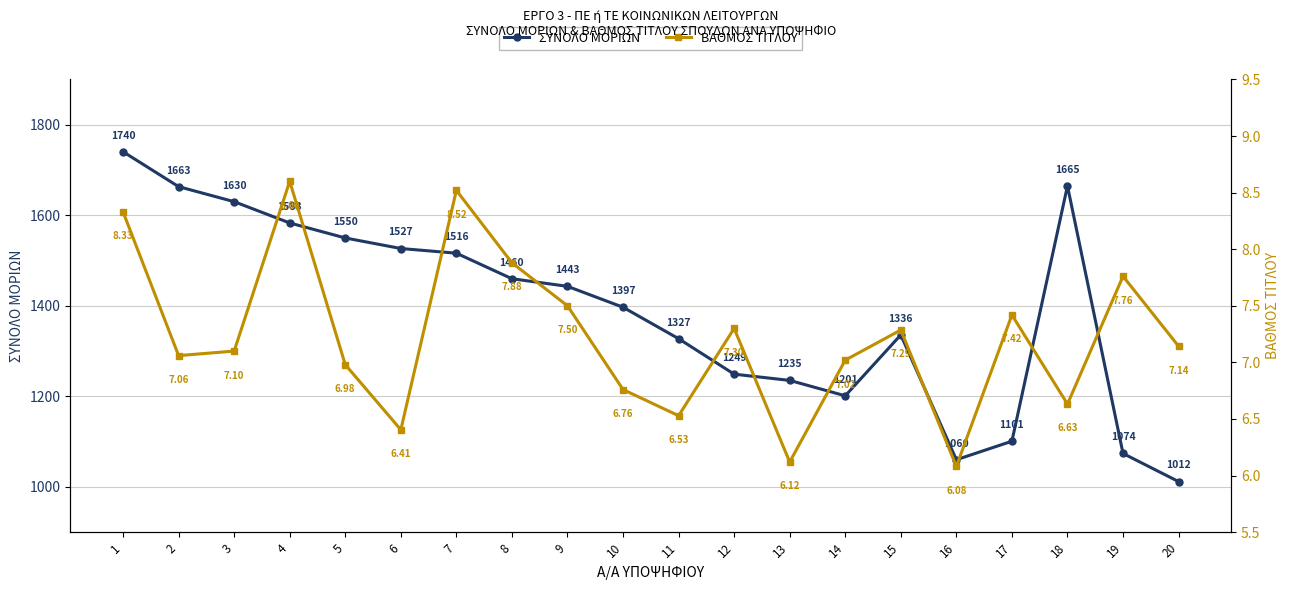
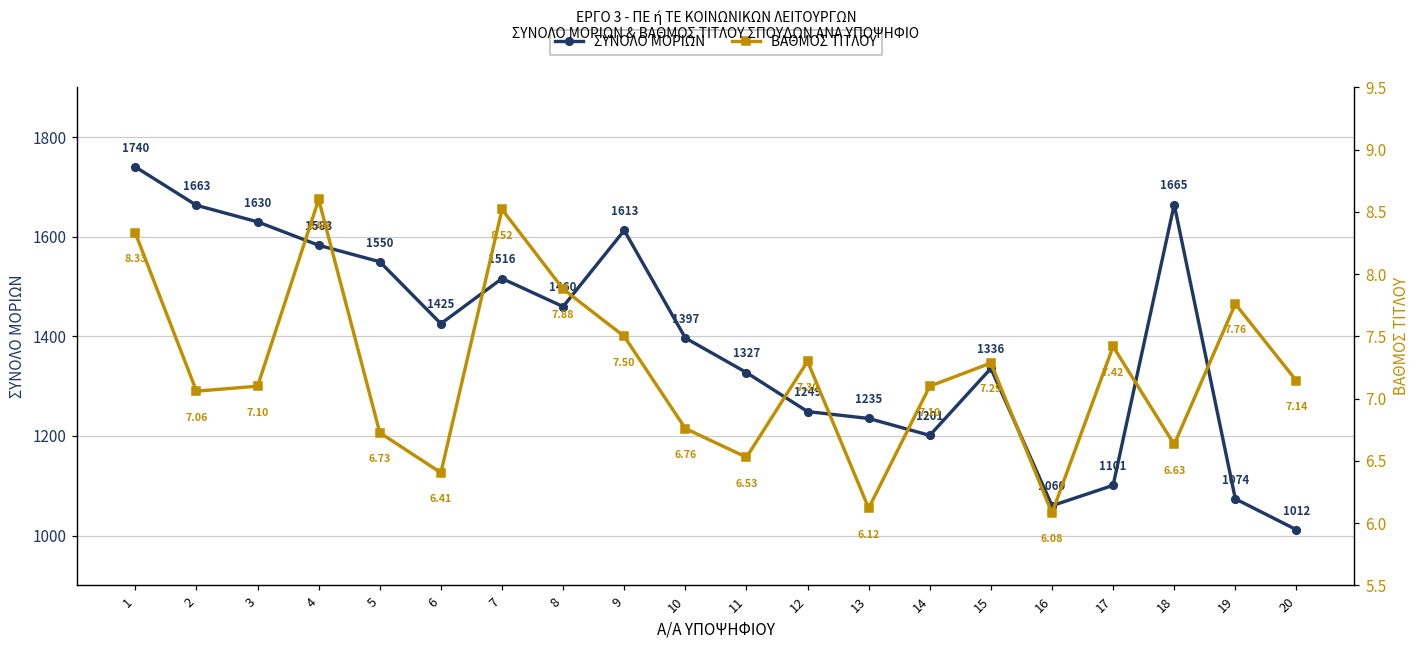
  {
    "ΣΥΝΟΛΟ ΜΟΡΙΩΝ": {
      "1": 1740,
      "2": 1663,
      "3": 1630,
      "5": 1550,
-     "6": 1527,
+     "6": 1425,
      "7": 1516,
-     "9": 1443,
+     "9": 1613,
      "10": 1397,
      "11": 1327,
      "13": 1235,
      "15": 1336,
      "16": 1060,
      "17": 1101,
      "18": 1665,
      "19": 1074,
      "20": 1012
    },
    "ΒΑΘΜΟΣ ΤΙΤΛΟΥ": {
      "1": 8.33,
      "2": 7.06,
      "3": 7.10,
-     "5": 6.98,
+     "5": 6.73,
      "6": 6.41,
      "7": 8.52,
      "8": 7.88,
      "9": 7.50,
      "10": 6.76,
      "11": 6.53,
      "13": 6.12,
-     "14": 7.02,
+     "14": 7.10,
      "15": 7.29,
      "16": 6.08,
      "17": 7.42,
      "18": 6.63,
      "19": 7.76,
      "20": 7.14
    }
  }
